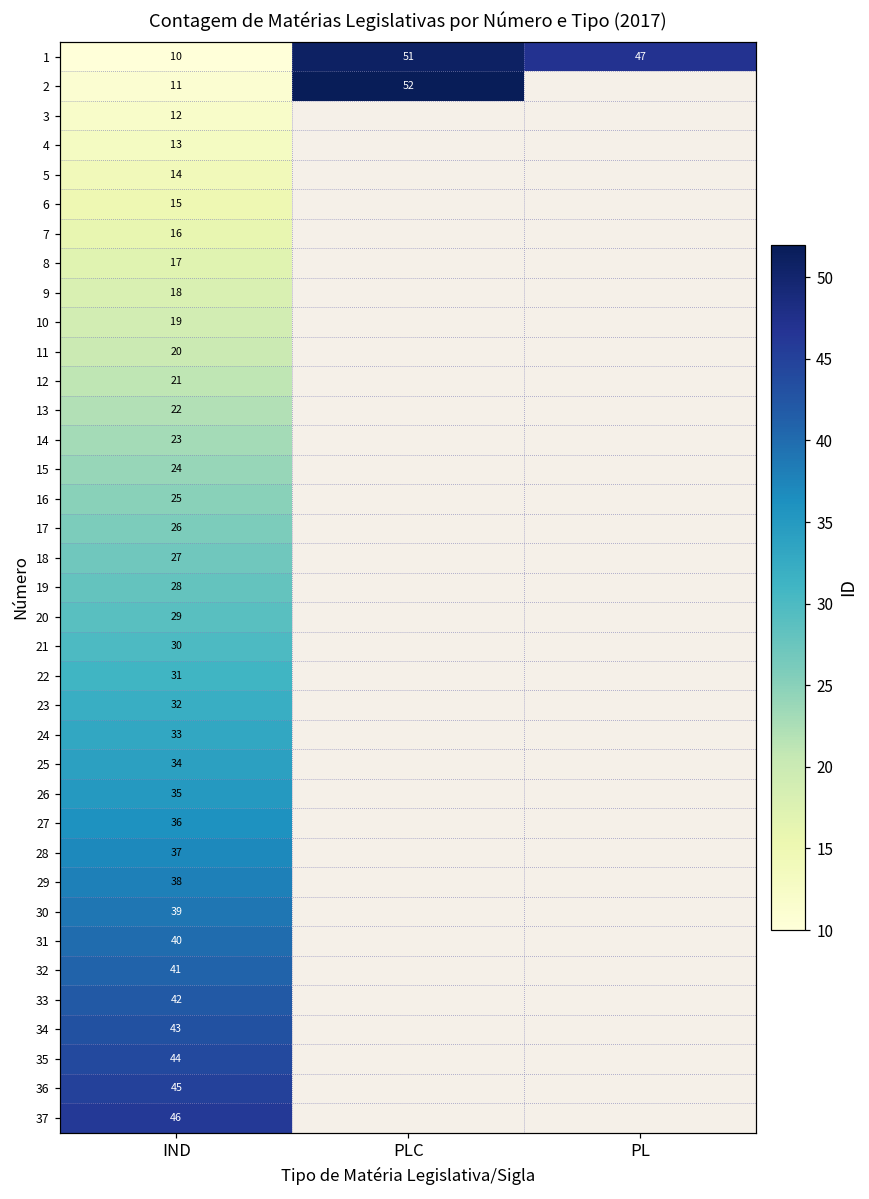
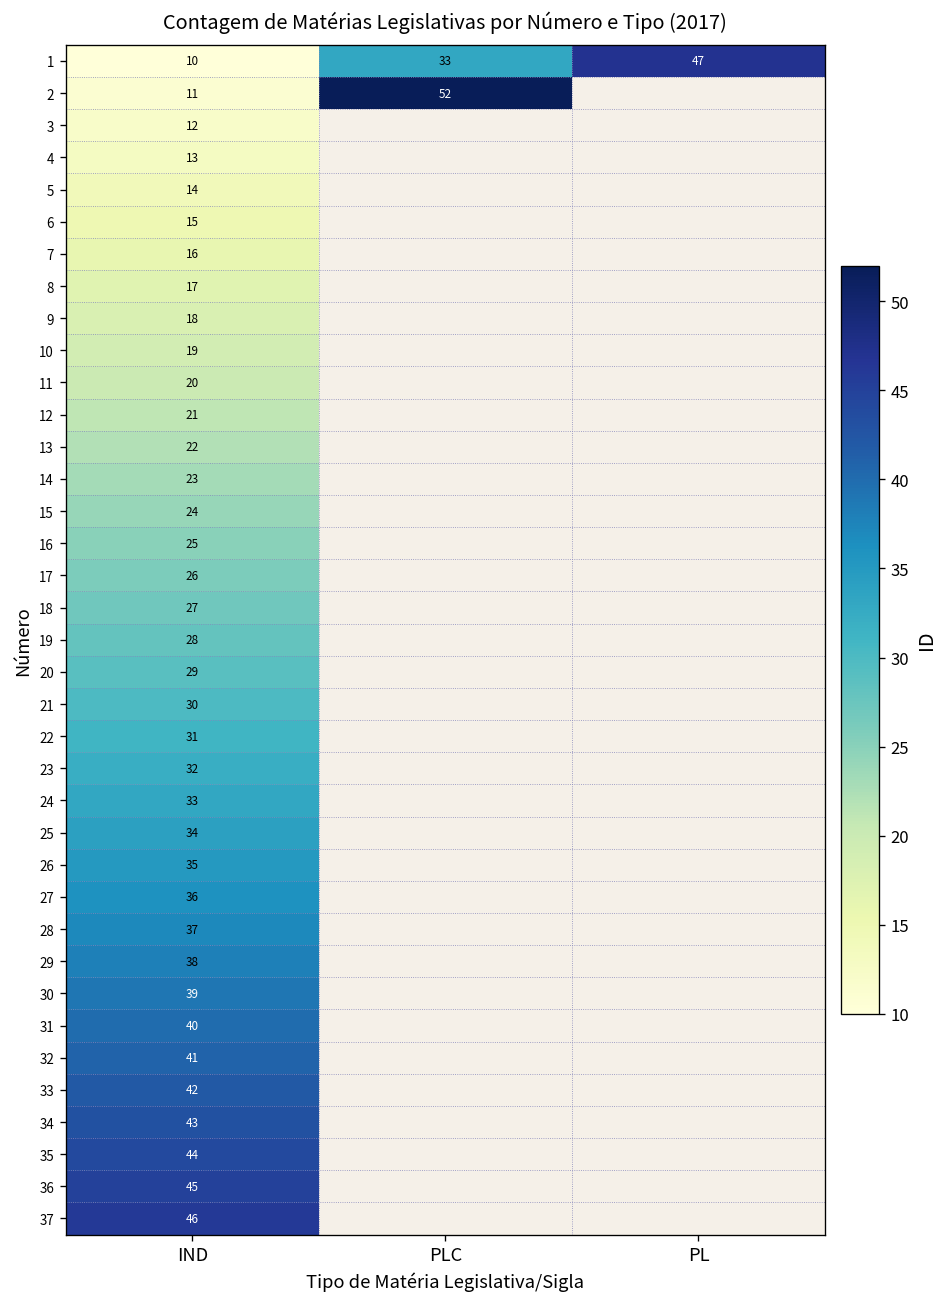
  {
    "1": {
      "IND": 10,
-     "PLC": 51,
+     "PLC": 33,
      "PL": 47
    },
    "2": {
      "IND": 11,
      "PLC": 52
    },
    "3": {
      "IND": 12
    },
    "4": {
      "IND": 13
    },
    "5": {
      "IND": 14
    },
    "6": {
      "IND": 15
    },
    "7": {
      "IND": 16
    },
    "8": {
      "IND": 17
    },
    "9": {
      "IND": 18
    },
    "10": {
      "IND": 19
    },
    "11": {
      "IND": 20
    },
    "12": {
      "IND": 21
    },
    "13": {
      "IND": 22
    },
    "14": {
      "IND": 23
    },
    "15": {
      "IND": 24
    },
    "16": {
      "IND": 25
    },
    "17": {
      "IND": 26
    },
    "18": {
      "IND": 27
    },
    "19": {
      "IND": 28
    },
    "20": {
      "IND": 29
    },
    "21": {
      "IND": 30
    },
    "22": {
      "IND": 31
    },
    "23": {
      "IND": 32
    },
    "24": {
      "IND": 33
    },
    "25": {
      "IND": 34
    },
    "26": {
      "IND": 35
    },
    "27": {
      "IND": 36
    },
    "28": {
      "IND": 37
    },
    "29": {
      "IND": 38
    },
    "30": {
      "IND": 39
    },
    "31": {
      "IND": 40
    },
    "32": {
      "IND": 41
    },
    "33": {
      "IND": 42
    },
    "34": {
      "IND": 43
    },
    "35": {
      "IND": 44
    },
    "36": {
      "IND": 45
    },
    "37": {
      "IND": 46
    }
  }
